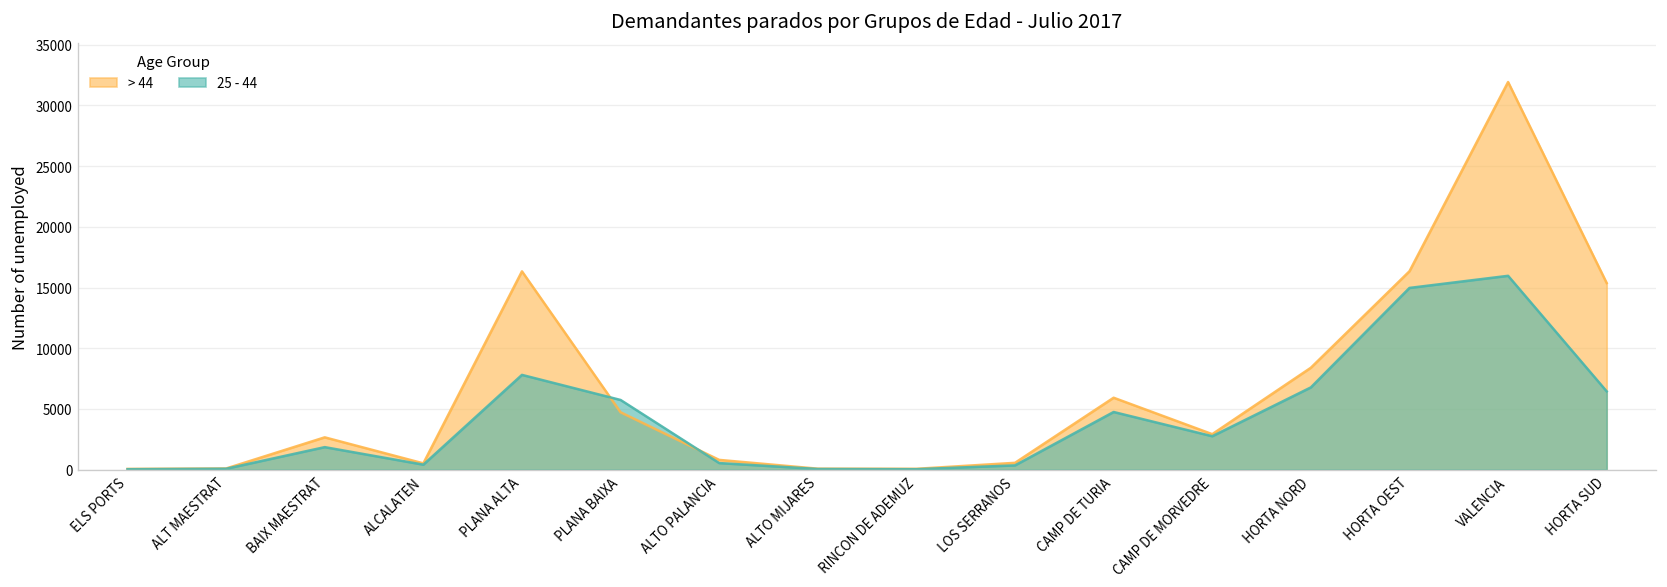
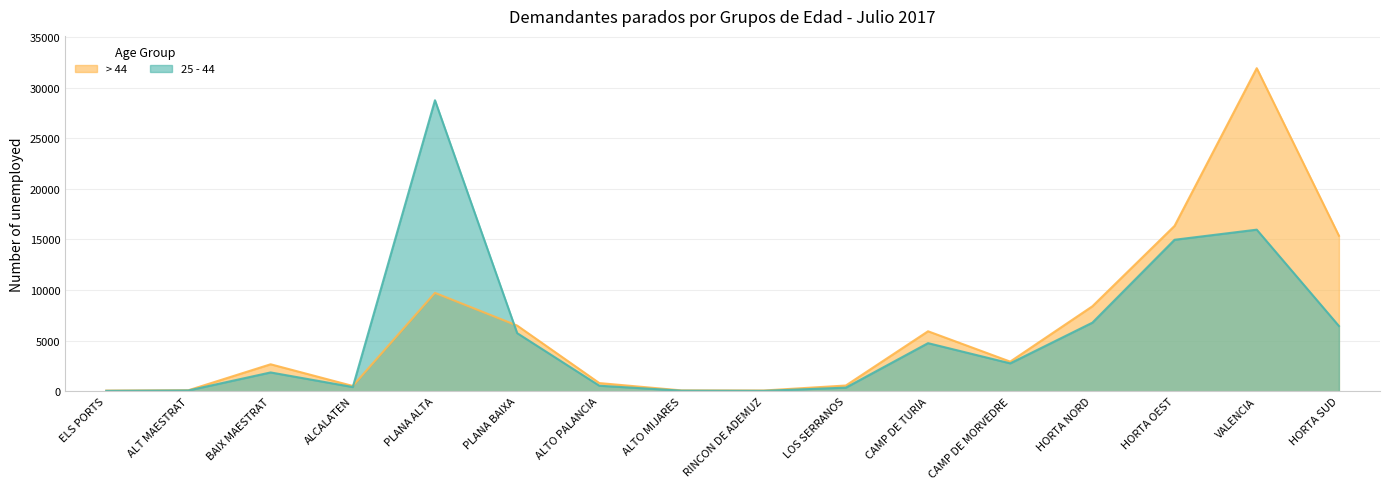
  {
    "> 44": {
      "BAIX MAESTRAT": 2700,
-     "PLANA ALTA": 16300,
-     "PLANA BAIXA": 4700,
+     "PLANA ALTA": 9700,
+     "PLANA BAIXA": 6500,
      "ALTO PALANCIA": 800,
      "CAMP DE TURIA": 5900,
      "HORTA NORD": 8400,
      "HORTA OEST": 16300,
      "VALENCIA": 31900,
      "HORTA SUD": 15400
    },
    "25 - 44": {
      "BAIX MAESTRAT": 1900,
-     "PLANA ALTA": 7800,
+     "PLANA ALTA": 28800,
      "PLANA BAIXA": 5700,
      "ALTO PALANCIA": 500,
      "CAMP DE TURIA": 4800,
      "HORTA NORD": 6800,
      "HORTA OEST": 15000,
      "VALENCIA": 16000,
      "HORTA SUD": 6400
    }
  }
